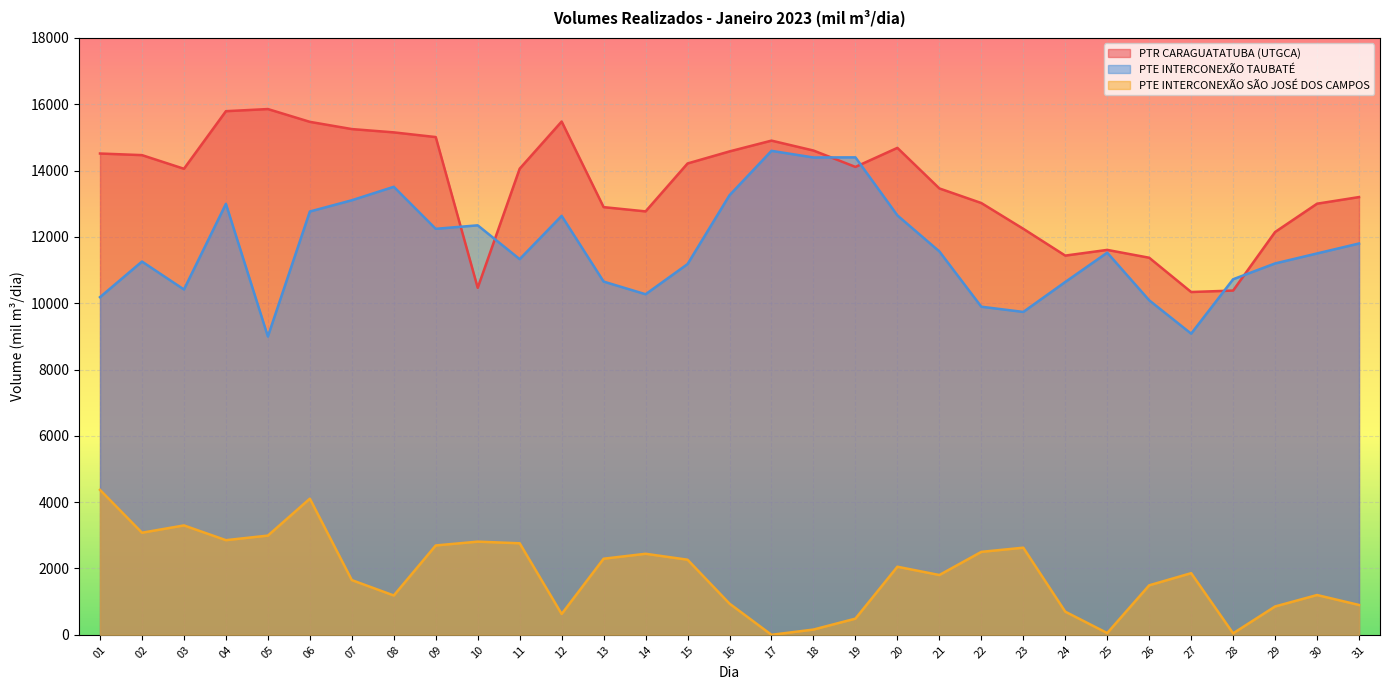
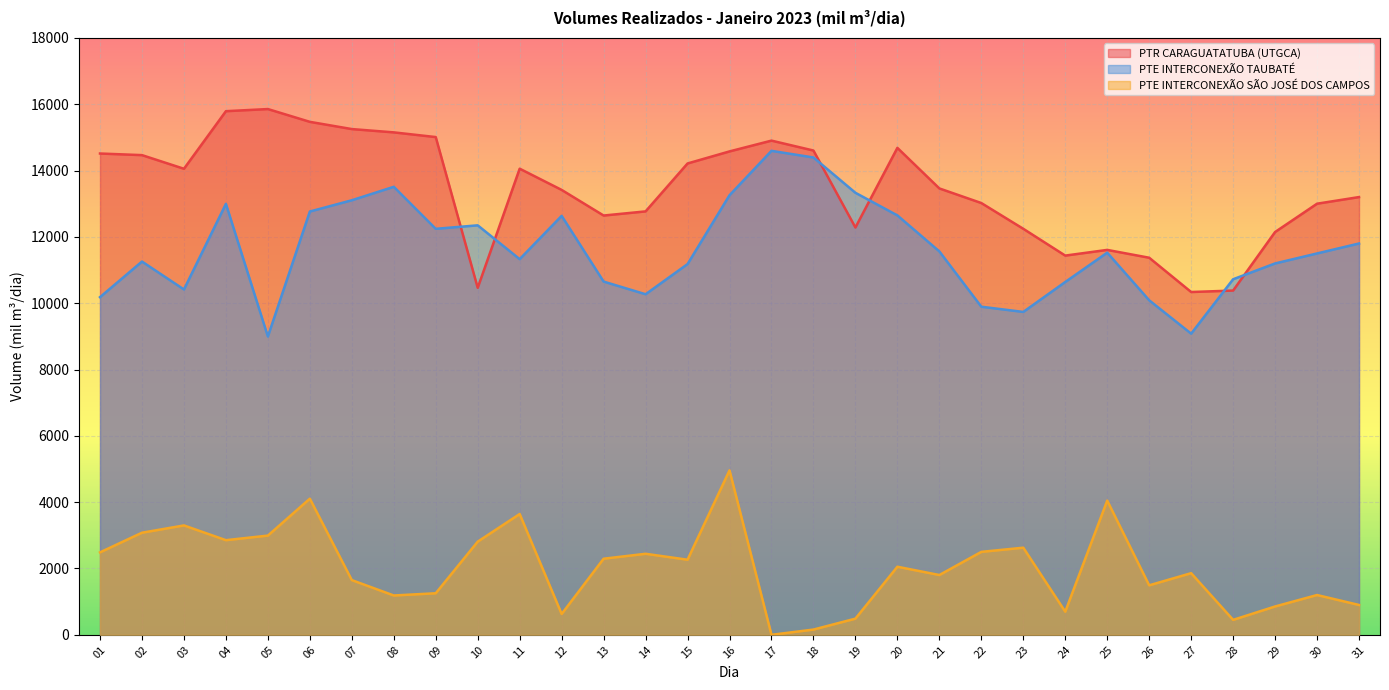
  {
    "PTR CARAGUATATUBA (UTGCA)": {
      "01": 14500,
      "02": 14500,
      "03": 14100,
      "04": 15800,
      "05": 15900,
      "06": 15500,
      "07": 15300,
      "08": 15200,
      "09": 15000,
      "10": 10500,
      "11": 14100,
-     "12": 15500,
-     "13": 12900,
+     "12": 13400,
+     "13": 12600,
      "14": 12800,
      "15": 14200,
      "16": 14600,
      "17": 14900,
      "18": 14600,
-     "19": 14100,
+     "19": 12300,
      "20": 14700,
      "21": 13500,
      "22": 13000,
      "23": 12200,
      "24": 11400,
      "25": 11600,
      "26": 11400,
      "27": 10300,
      "28": 10400,
      "29": 12100,
      "30": 13000,
      "31": 13200
    },
    "PTE INTERCONEXÃO TAUBATÉ": {
      "01": 10200,
      "02": 11300,
      "03": 10400,
      "04": 13000,
      "05": 9000,
      "06": 12800,
      "07": 13100,
      "08": 13500,
      "09": 12200,
      "10": 12300,
      "11": 11300,
      "12": 12600,
      "13": 10700,
      "14": 10300,
      "15": 11200,
      "16": 13300,
      "17": 14600,
      "18": 14400,
-     "19": 14400,
+     "19": 13300,
      "20": 12600,
      "21": 11600,
      "22": 9900,
      "23": 9700,
      "24": 10600,
      "25": 11500,
      "26": 10100,
      "27": 9100,
      "28": 10700,
      "29": 11200,
      "30": 11500,
      "31": 11800
    },
    "PTE INTERCONEXÃO SÃO JOSÉ DOS CAMPOS": {
-     "01": 4400,
+     "01": 2500,
      "02": 3100,
      "03": 3300,
      "04": 2900,
      "05": 3000,
      "06": 4100,
      "07": 1600,
      "08": 1200,
-     "09": 2700,
+     "09": 1300,
      "10": 2800,
-     "11": 2800,
+     "11": 3600,
      "12": 600,
      "13": 2300,
      "14": 2400,
      "15": 2300,
-     "16": 900,
+     "16": 5000,
      "17": 0,
      "18": 200,
      "19": 500,
      "20": 2100,
      "21": 1800,
      "22": 2500,
      "23": 2600,
      "24": 700,
-     "25": 100,
+     "25": 4000,
      "26": 1500,
      "27": 1900,
-     "28": 0,
+     "28": 500,
      "29": 900,
      "30": 1200,
      "31": 900
    }
  }
